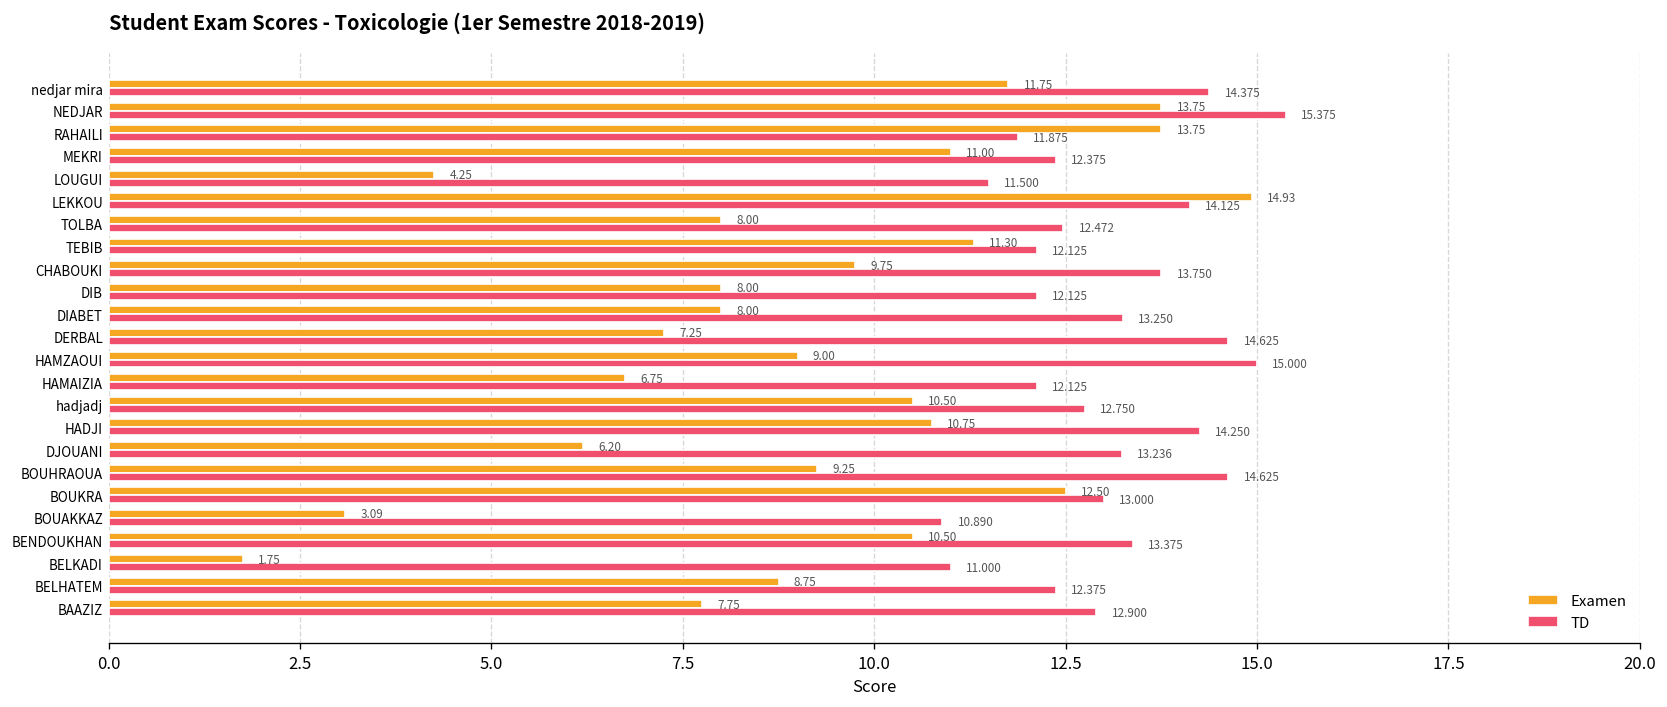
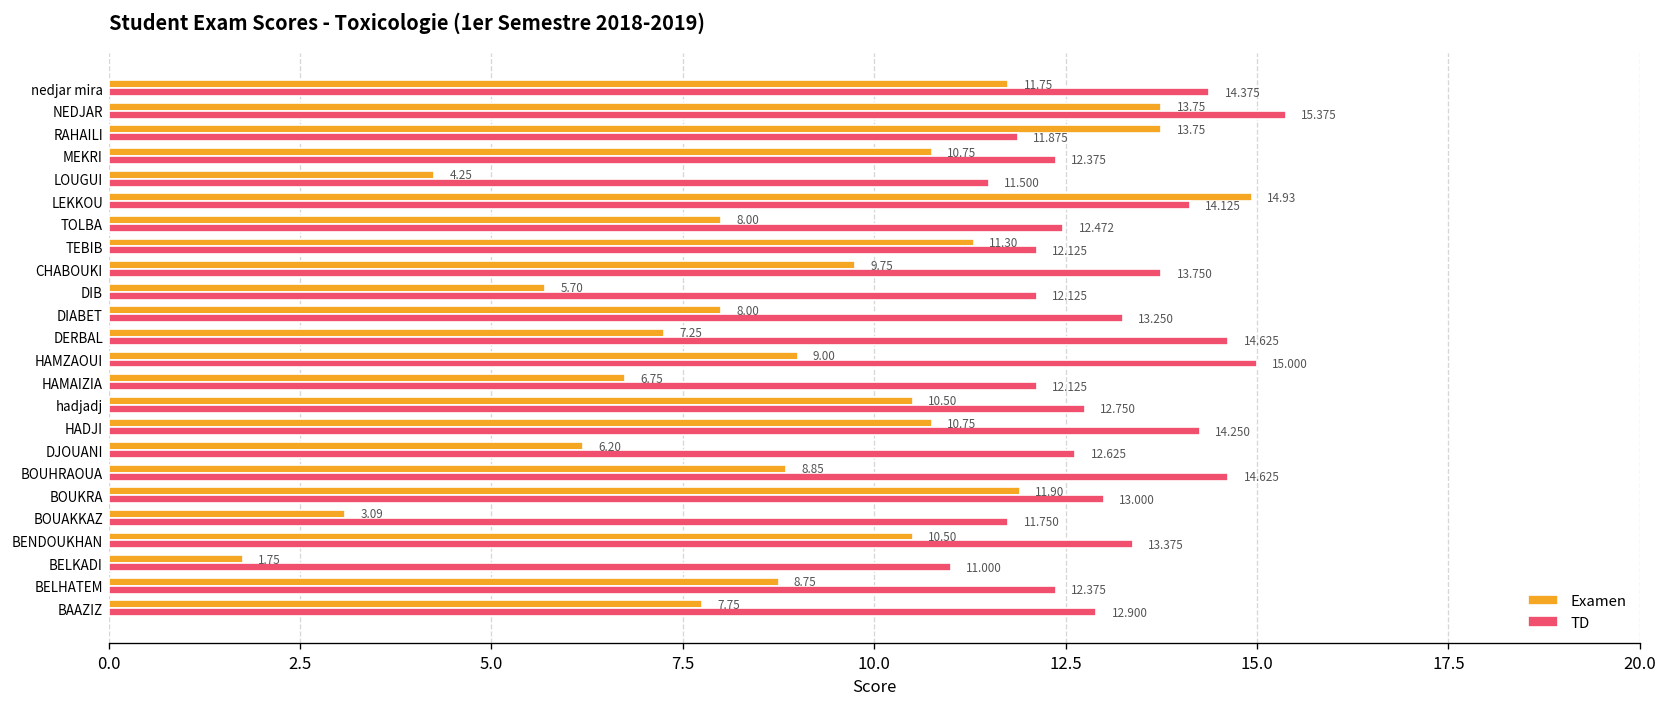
  {
    "Examen": {
      "nedjar mira": 11.75,
      "NEDJAR": 13.75,
      "RAHAILI": 13.75,
-     "MEKRI": 11.00,
+     "MEKRI": 10.75,
      "LOUGUI": 4.25,
      "LEKKOU": 14.93,
      "TOLBA": 8.00,
      "TEBIB": 11.30,
      "CHABOUKI": 9.75,
-     "DIB": 8.00,
+     "DIB": 5.70,
      "DIABET": 8.00,
      "DERBAL": 7.25,
      "HAMZAOUI": 9.00,
      "HAMAIZIA": 6.75,
      "hadjadj": 10.50,
      "HADJI": 10.75,
      "DJOUANI": 6.20,
-     "BOUHRAOUA": 9.25,
-     "BOUKRA": 12.50,
+     "BOUHRAOUA": 8.85,
+     "BOUKRA": 11.90,
      "BOUAKKAZ": 3.09,
      "BENDOUKHAN": 10.50,
      "BELKADI": 1.75,
      "BELHATEM": 8.75,
      "BAAZIZ": 7.75
    },
    "TD": {
      "nedjar mira": 14.375,
      "NEDJAR": 15.375,
      "RAHAILI": 11.875,
      "MEKRI": 12.375,
      "LOUGUI": 11.500,
      "LEKKOU": 14.125,
      "TOLBA": 12.472,
      "TEBIB": 12.125,
      "CHABOUKI": 13.750,
      "DIB": 12.125,
      "DIABET": 13.250,
      "DERBAL": 14.625,
      "HAMZAOUI": 15.000,
      "HAMAIZIA": 12.125,
      "hadjadj": 12.750,
      "HADJI": 14.250,
-     "DJOUANI": 13.236,
+     "DJOUANI": 12.625,
      "BOUHRAOUA": 14.625,
      "BOUKRA": 13.000,
-     "BOUAKKAZ": 10.890,
+     "BOUAKKAZ": 11.750,
      "BENDOUKHAN": 13.375,
      "BELKADI": 11.000,
      "BELHATEM": 12.375,
      "BAAZIZ": 12.900
    }
  }
